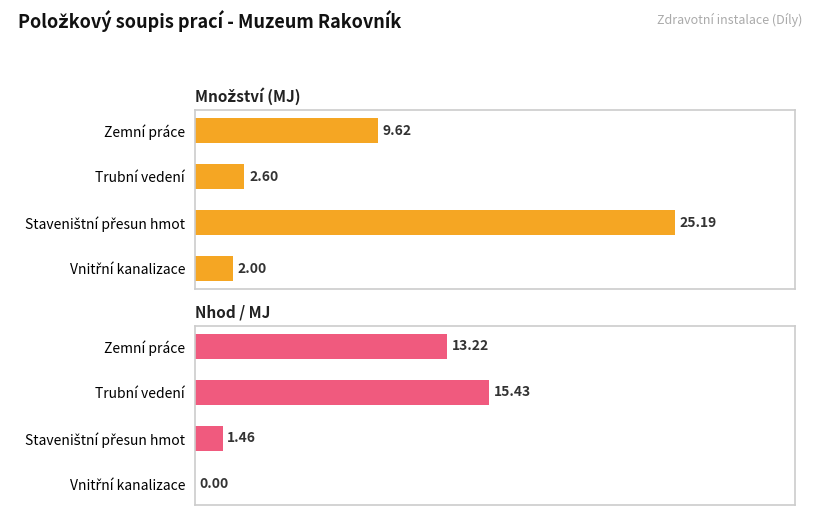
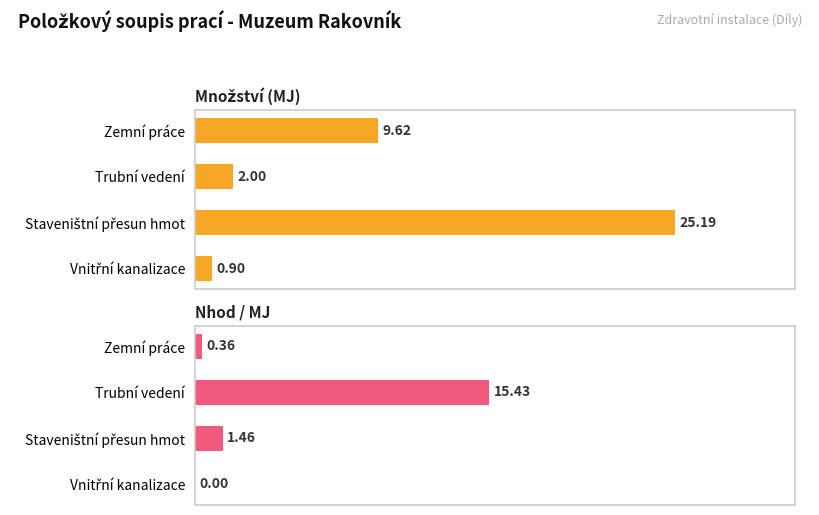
  {
    "Množství (MJ)": {
      "Zemní práce": 9.62,
-     "Trubní vedení": 2.60,
+     "Trubní vedení": 2.00,
      "Staveništní přesun hmot": 25.19,
-     "Vnitřní kanalizace": 2.00
+     "Vnitřní kanalizace": 0.90
    },
    "Nhod / MJ": {
-     "Zemní práce": 13.22,
+     "Zemní práce": 0.36,
      "Trubní vedení": 15.43,
      "Staveništní přesun hmot": 1.46,
      "Vnitřní kanalizace": 0.00
    }
  }
